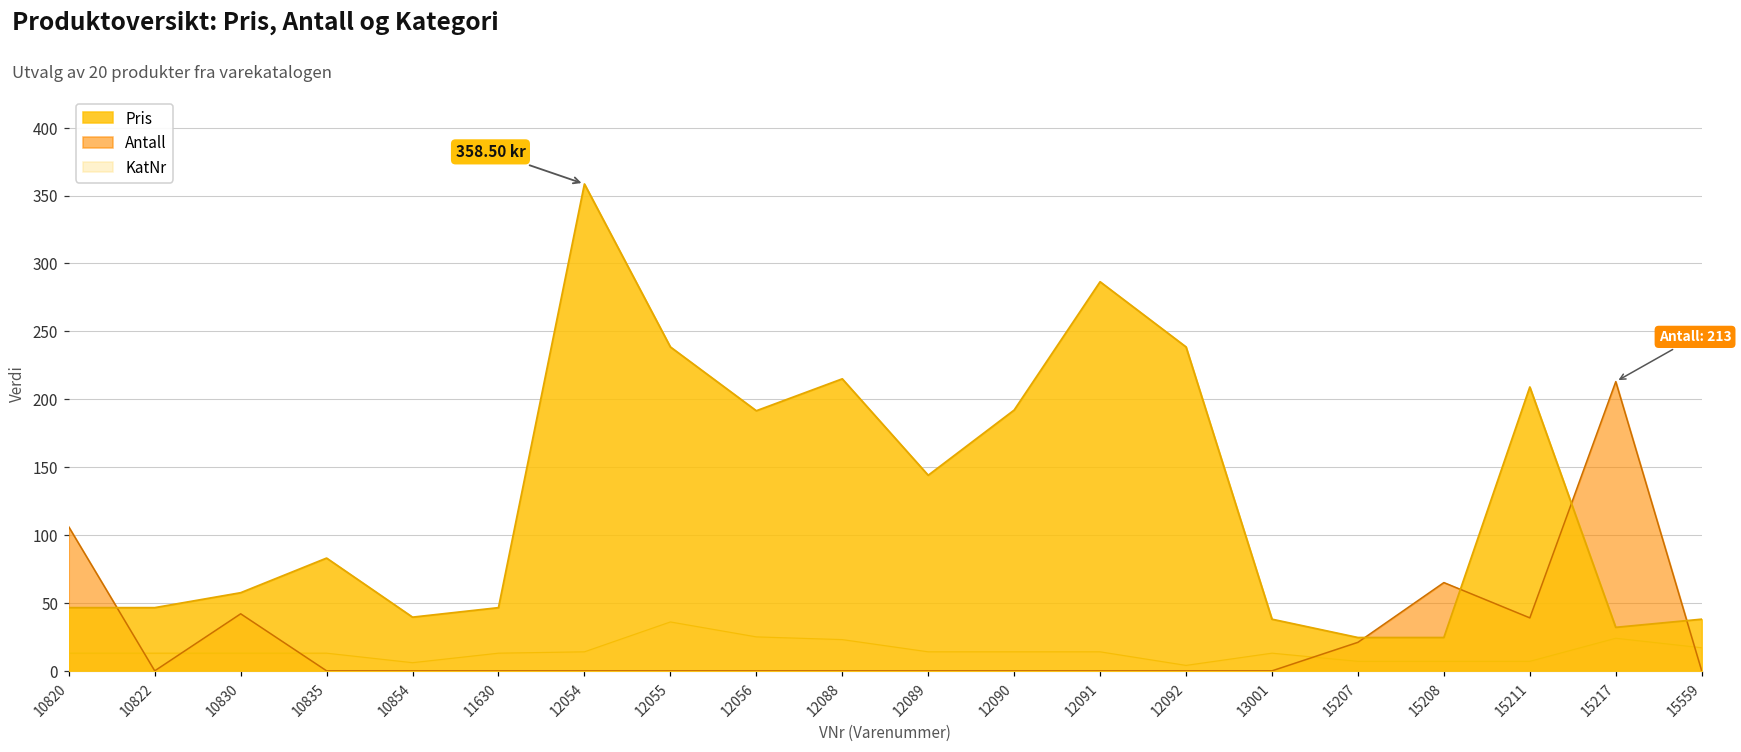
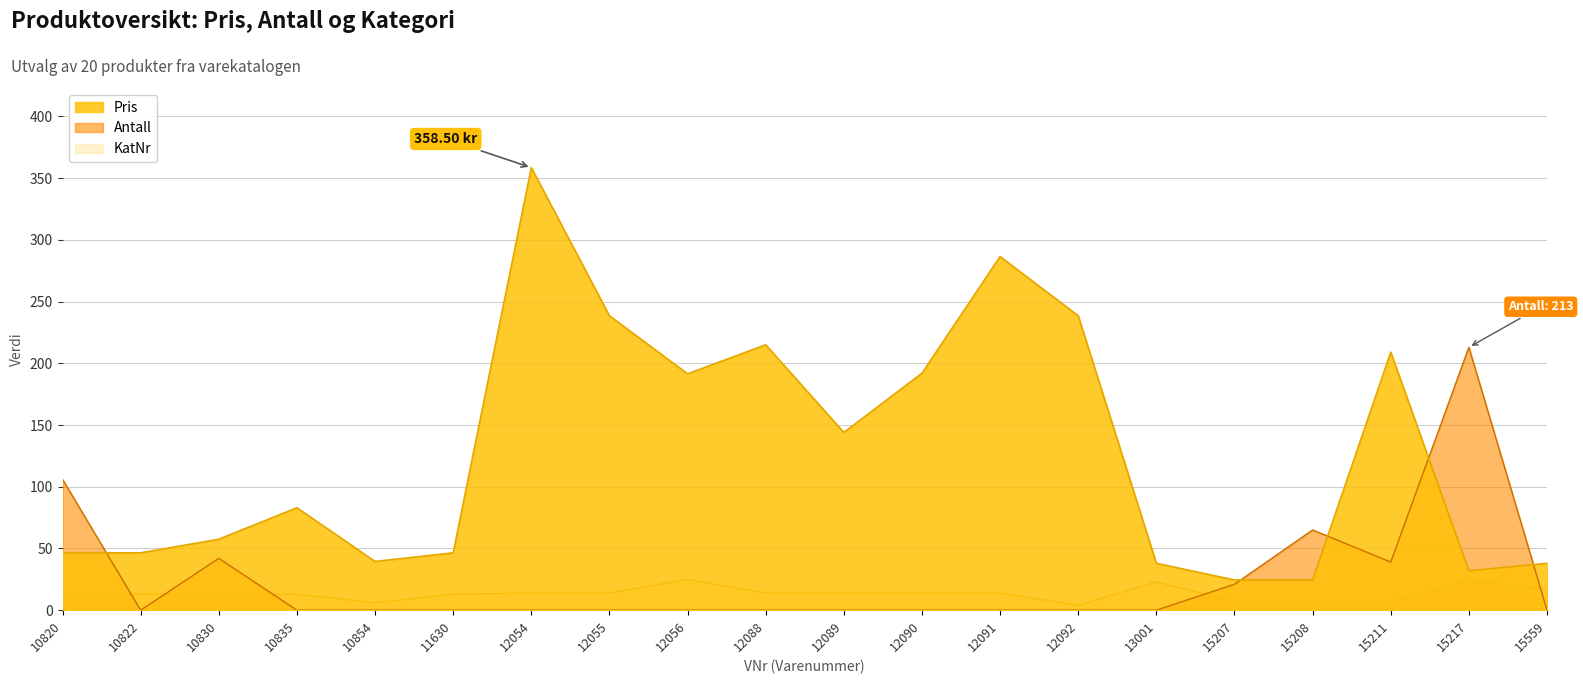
  {
    "KatNr": {
      "10820": 13,
      "10822": 13,
      "10830": 13,
      "10835": 13,
      "10854": 6,
      "11630": 13,
      "12054": 14,
-     "12055": 36,
+     "12055": 14,
      "12056": 25,
-     "12088": 23,
+     "12088": 14,
      "12089": 14,
      "12090": 14,
      "12091": 14,
      "12092": 4,
-     "13001": 13,
+     "13001": 23,
      "15207": 7,
      "15208": 7,
      "15211": 7,
      "15217": 24,
      "15559": 17
    }
  }
